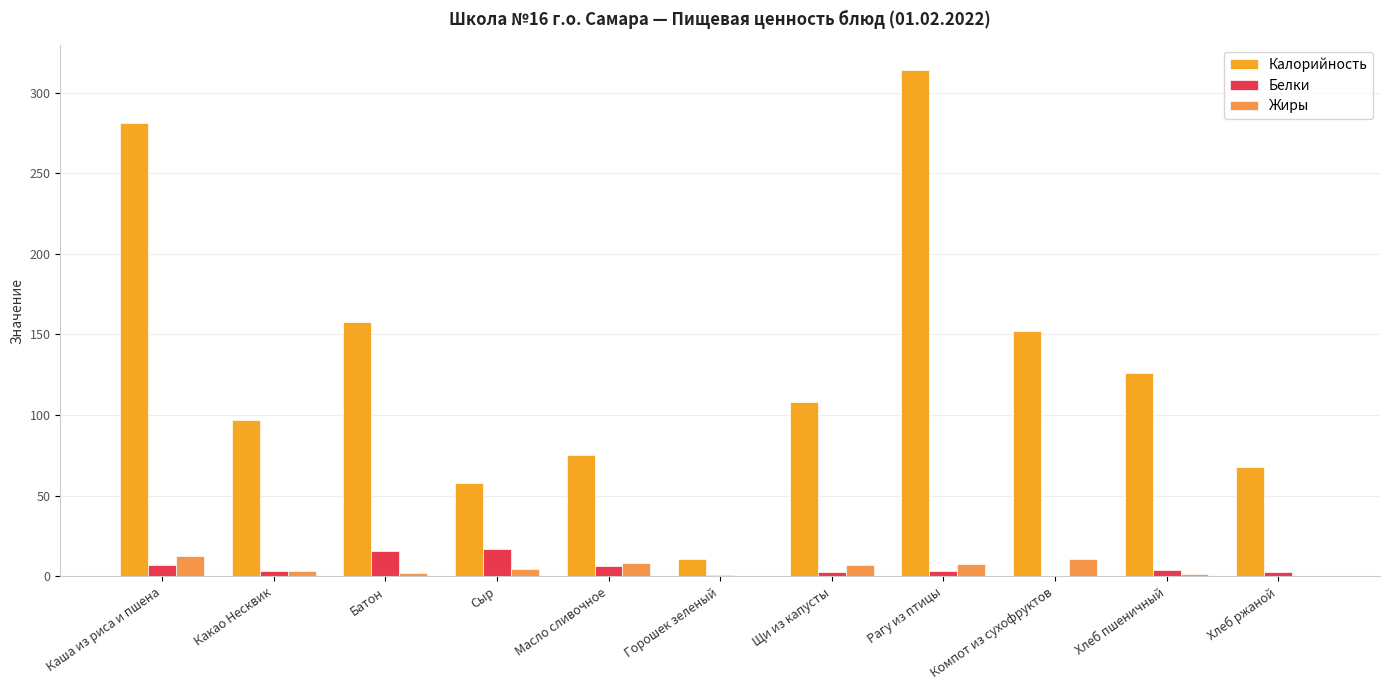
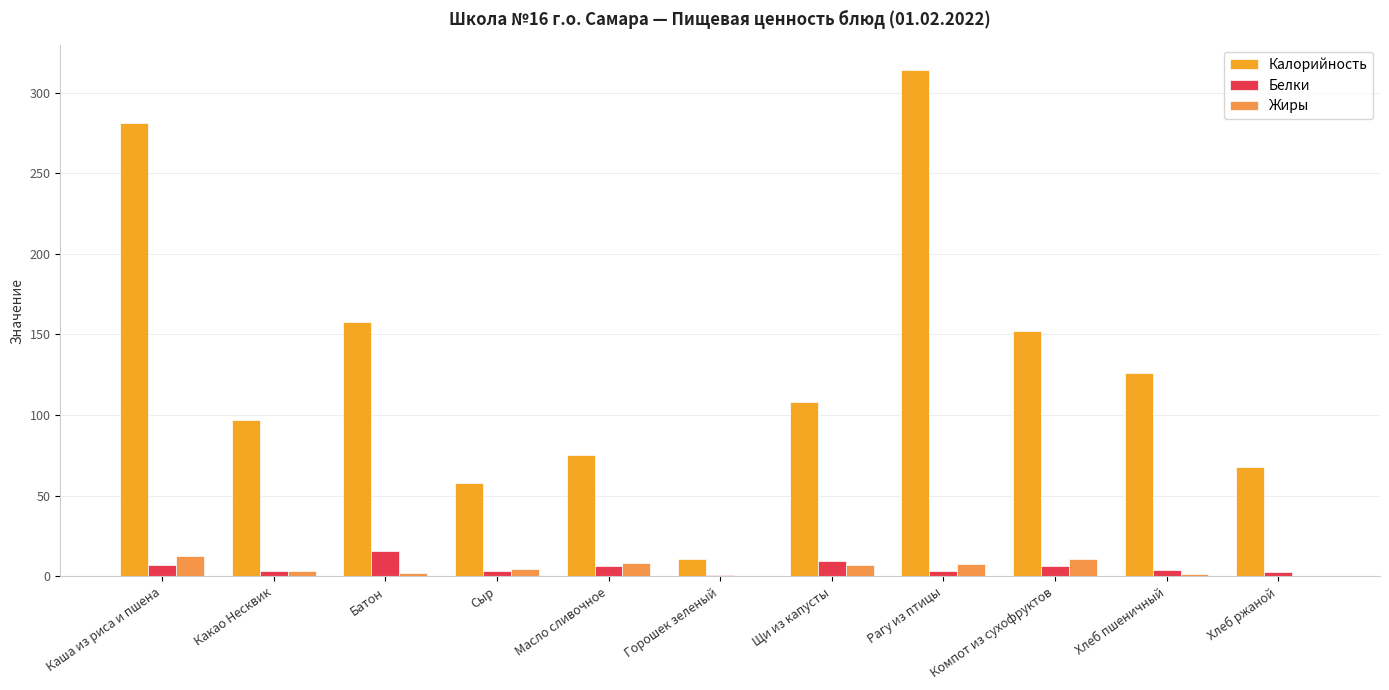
  {
    "Белки": {
      "Каша из риса и пшена": 7,
      "Какао Несквик": 3,
      "Батон": 16,
-     "Сыр": 17,
+     "Сыр": 4,
      "Масло сливочное": 7,
-     "Щи из капусты": 3,
+     "Щи из капусты": 9,
      "Рагу из птицы": 3,
-     "Компот из сухофруктов": 0,
+     "Компот из сухофруктов": 6,
      "Хлеб пшеничный": 4,
      "Хлеб ржаной": 3
    }
  }
